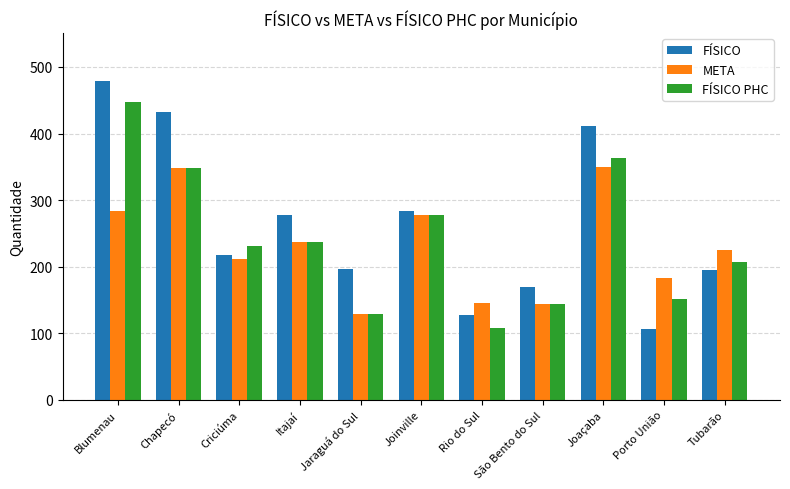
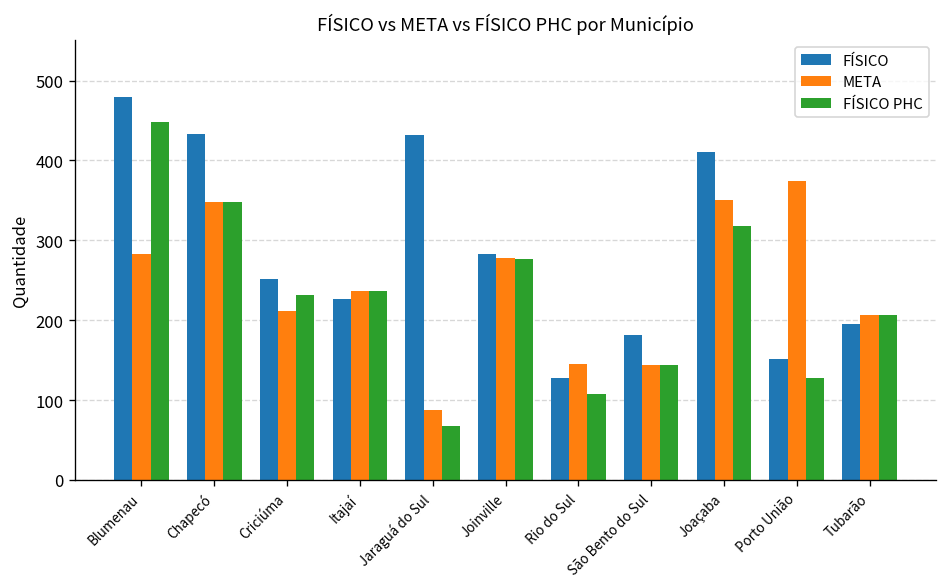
  {
    "FÍSICO": {
      "Blumenau": 480,
      "Chapecó": 430,
-     "Criciúma": 220,
-     "Itajaí": 280,
-     "Jaraguá do Sul": 200,
+     "Criciúma": 250,
+     "Itajaí": 230,
+     "Jaraguá do Sul": 430,
      "Joinville": 280,
      "Rio do Sul": 130,
-     "São Bento do Sul": 170,
+     "São Bento do Sul": 180,
      "Joaçaba": 410,
-     "Porto União": 110,
+     "Porto União": 150,
      "Tubarão": 200
    },
    "META": {
      "Blumenau": 280,
      "Chapecó": 350,
      "Criciúma": 210,
      "Itajaí": 240,
-     "Jaraguá do Sul": 130,
+     "Jaraguá do Sul": 90,
      "Joinville": 280,
      "Rio do Sul": 150,
      "São Bento do Sul": 140,
      "Joaçaba": 350,
-     "Porto União": 180,
-     "Tubarão": 230
+     "Porto União": 370,
+     "Tubarão": 210
    },
    "FÍSICO PHC": {
      "Blumenau": 450,
      "Chapecó": 350,
      "Criciúma": 230,
      "Itajaí": 240,
-     "Jaraguá do Sul": 130,
+     "Jaraguá do Sul": 70,
      "Joinville": 280,
      "Rio do Sul": 110,
      "São Bento do Sul": 140,
-     "Joaçaba": 360,
-     "Porto União": 150,
+     "Joaçaba": 320,
+     "Porto União": 130,
      "Tubarão": 210
    }
  }
